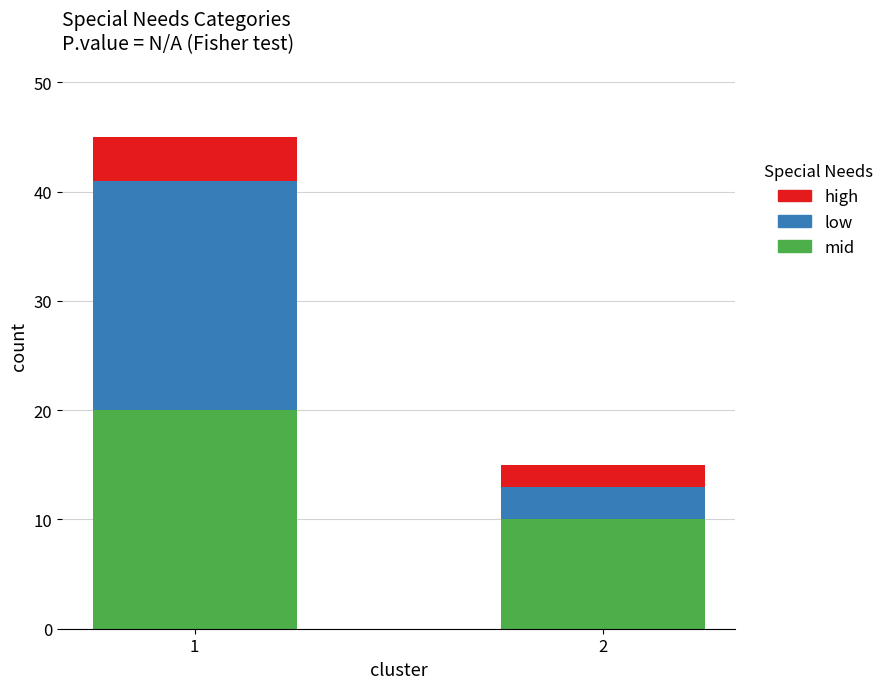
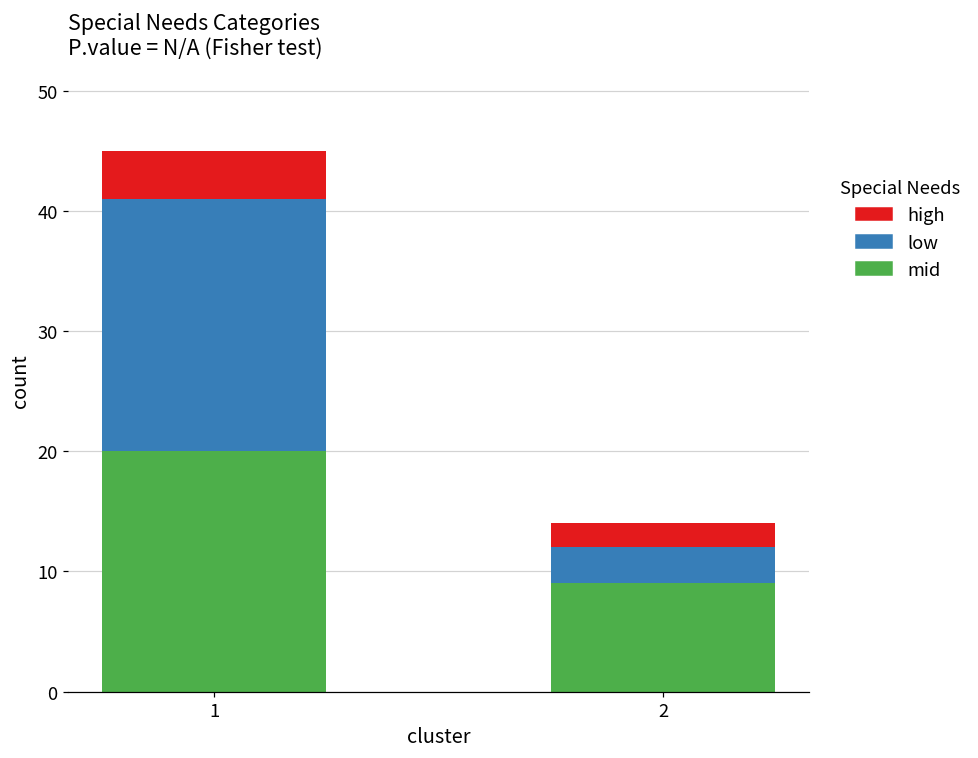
  {
    "mid": {
      "1": 20,
-     "2": 10
+     "2": 9
    },
    "low": {
      "1": 21,
      "2": 3
    },
    "high": {
      "1": 4,
      "2": 2
    }
  }
